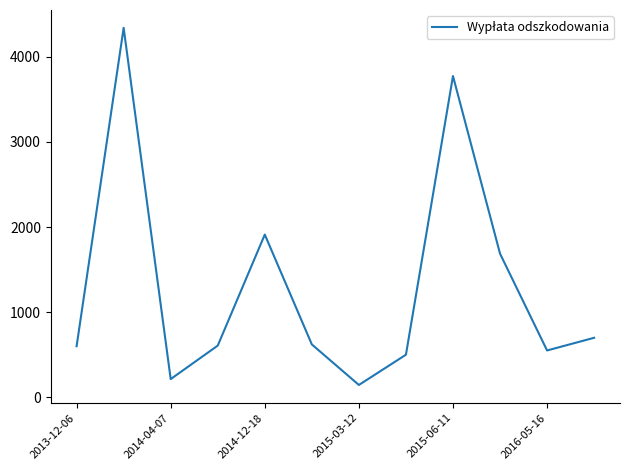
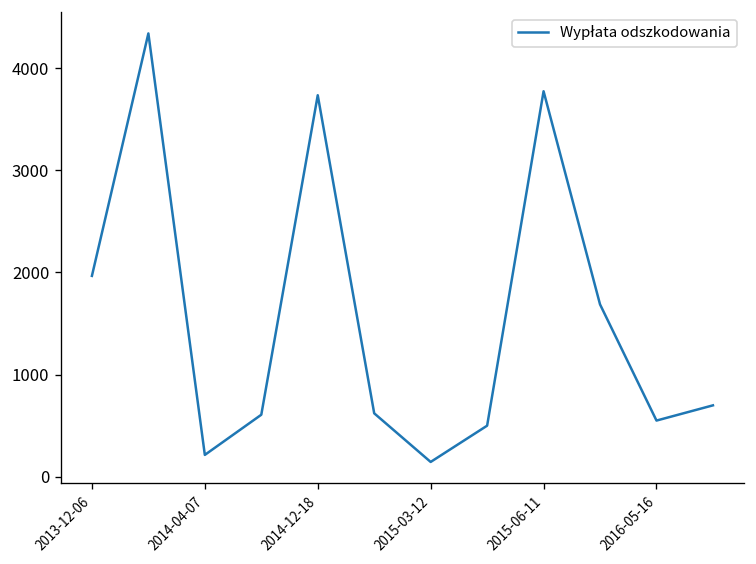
  {
-   "2013-12-06": 600,
+   "2013-12-06": 2000,
    "2014-04-07": 200,
-   "2014-12-18": 1900,
+   "2014-12-18": 3700,
    "2015-03-12": 100,
    "2015-06-11": 3800,
    "2016-05-16": 500
  }
